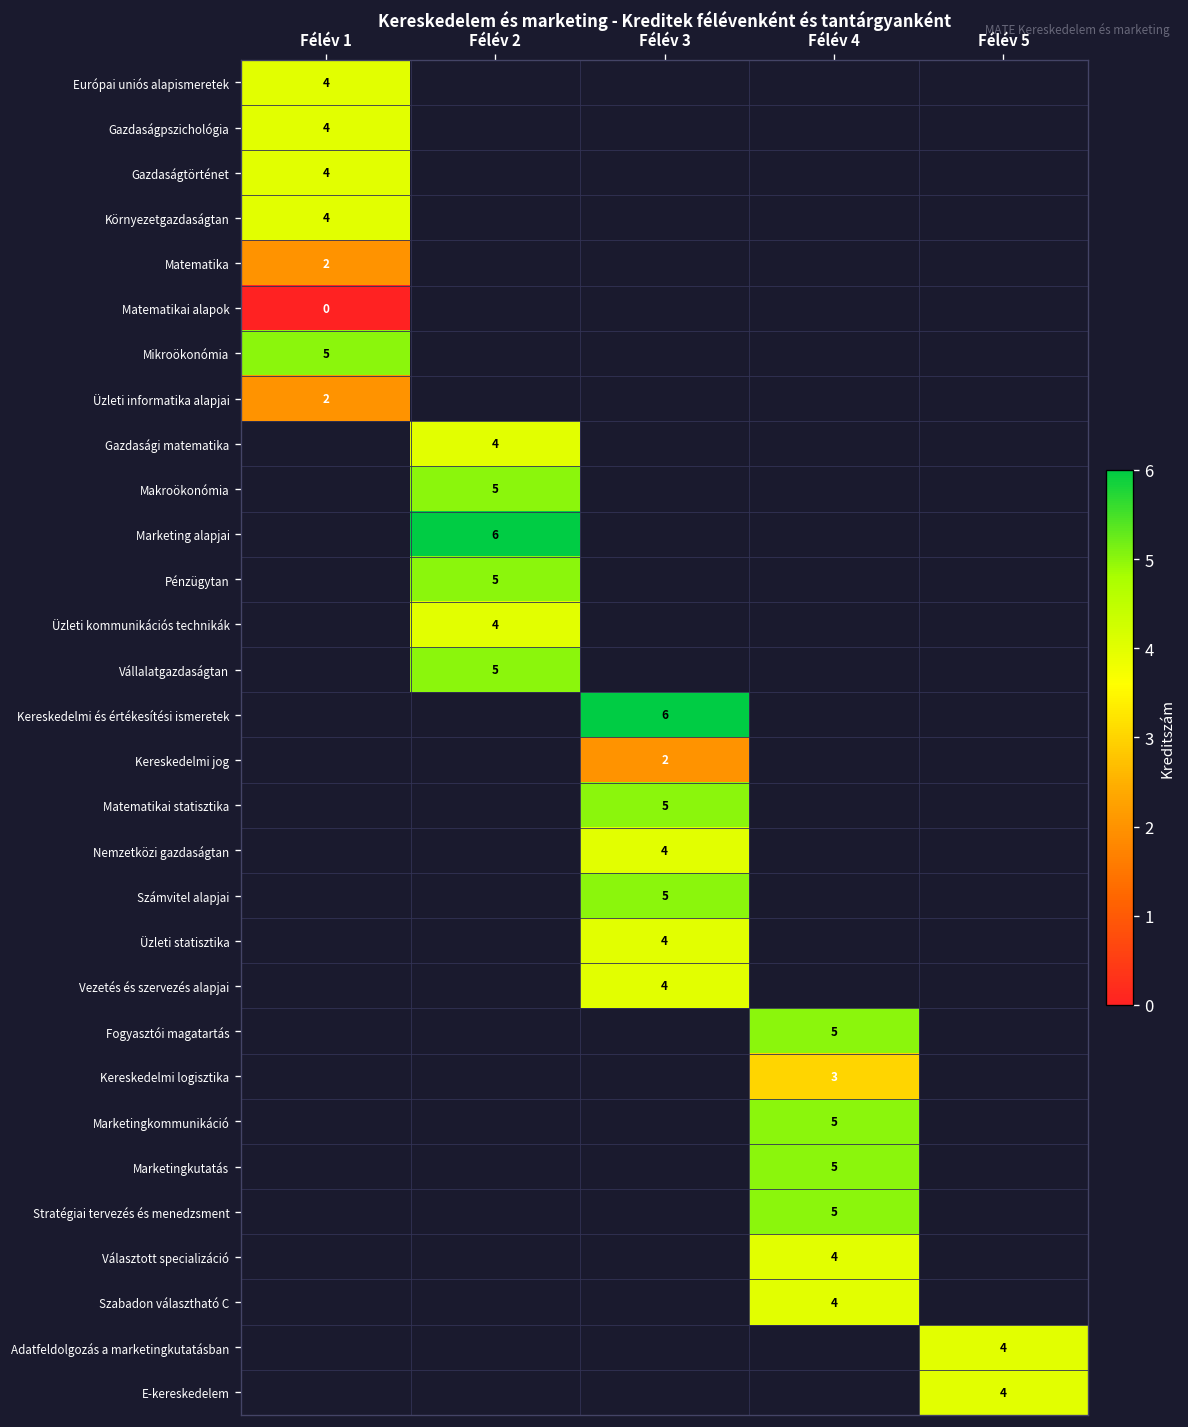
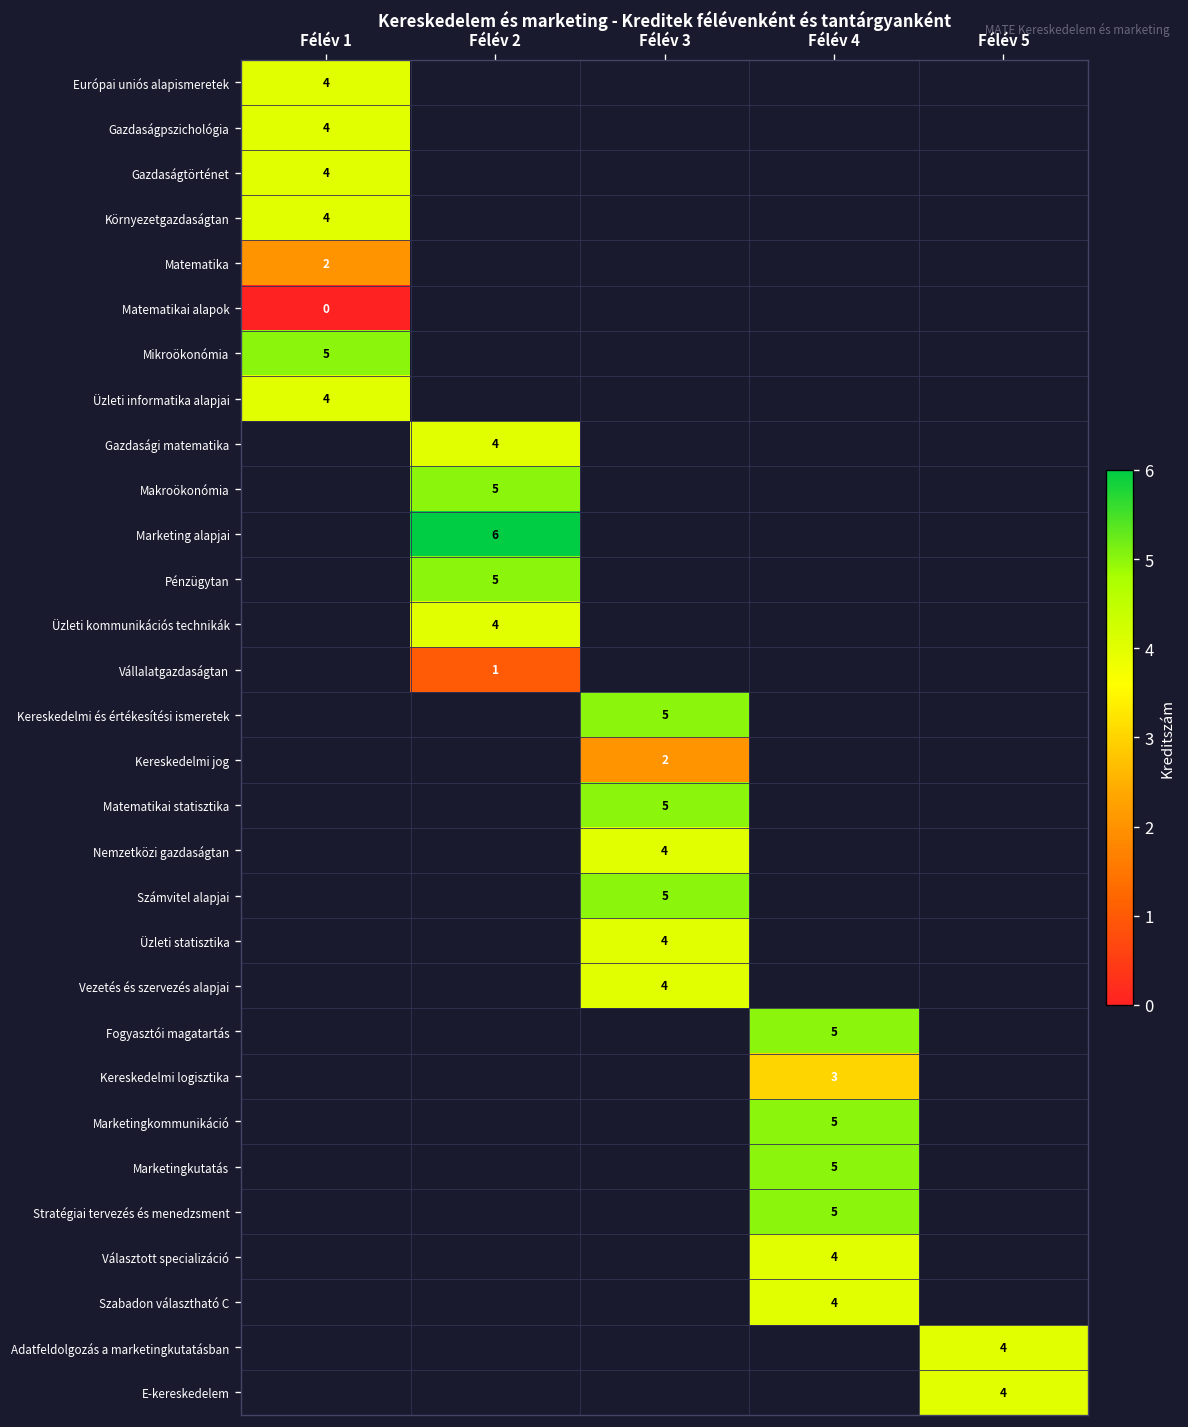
  {
    "Európai uniós alapismeretek": {
      "Félév 1": 4
    },
    "Gazdaságpszichológia": {
      "Félév 1": 4
    },
    "Gazdaságtörténet": {
      "Félév 1": 4
    },
    "Környezetgazdaságtan": {
      "Félév 1": 4
    },
    "Matematika": {
      "Félév 1": 2
    },
    "Matematikai alapok": {
      "Félév 1": 0
    },
    "Mikroökonómia": {
      "Félév 1": 5
    },
    "Üzleti informatika alapjai": {
-     "Félév 1": 2
+     "Félév 1": 4
    },
    "Gazdasági matematika": {
      "Félév 2": 4
    },
    "Makroökonómia": {
      "Félév 2": 5
    },
    "Marketing alapjai": {
      "Félév 2": 6
    },
    "Pénzügytan": {
      "Félév 2": 5
    },
    "Üzleti kommunikációs technikák": {
      "Félév 2": 4
    },
    "Vállalatgazdaságtan": {
-     "Félév 2": 5
+     "Félév 2": 1
    },
    "Kereskedelmi és értékesítési ismeretek": {
-     "Félév 3": 6
+     "Félév 3": 5
    },
    "Kereskedelmi jog": {
      "Félév 3": 2
    },
    "Matematikai statisztika": {
      "Félév 3": 5
    },
    "Nemzetközi gazdaságtan": {
      "Félév 3": 4
    },
    "Számvitel alapjai": {
      "Félév 3": 5
    },
    "Üzleti statisztika": {
      "Félév 3": 4
    },
    "Vezetés és szervezés alapjai": {
      "Félév 3": 4
    },
    "Fogyasztói magatartás": {
      "Félév 4": 5
    },
    "Kereskedelmi logisztika": {
      "Félév 4": 3
    },
    "Marketingkommunikáció": {
      "Félév 4": 5
    },
    "Marketingkutatás": {
      "Félév 4": 5
    },
    "Stratégiai tervezés és menedzsment": {
      "Félév 4": 5
    },
    "Választott specializáció": {
      "Félév 4": 4
    },
    "Szabadon választható C": {
      "Félév 4": 4
    },
    "Adatfeldolgozás a marketingkutatásban": {
      "Félév 5": 4
    },
    "E-kereskedelem": {
      "Félév 5": 4
    }
  }
